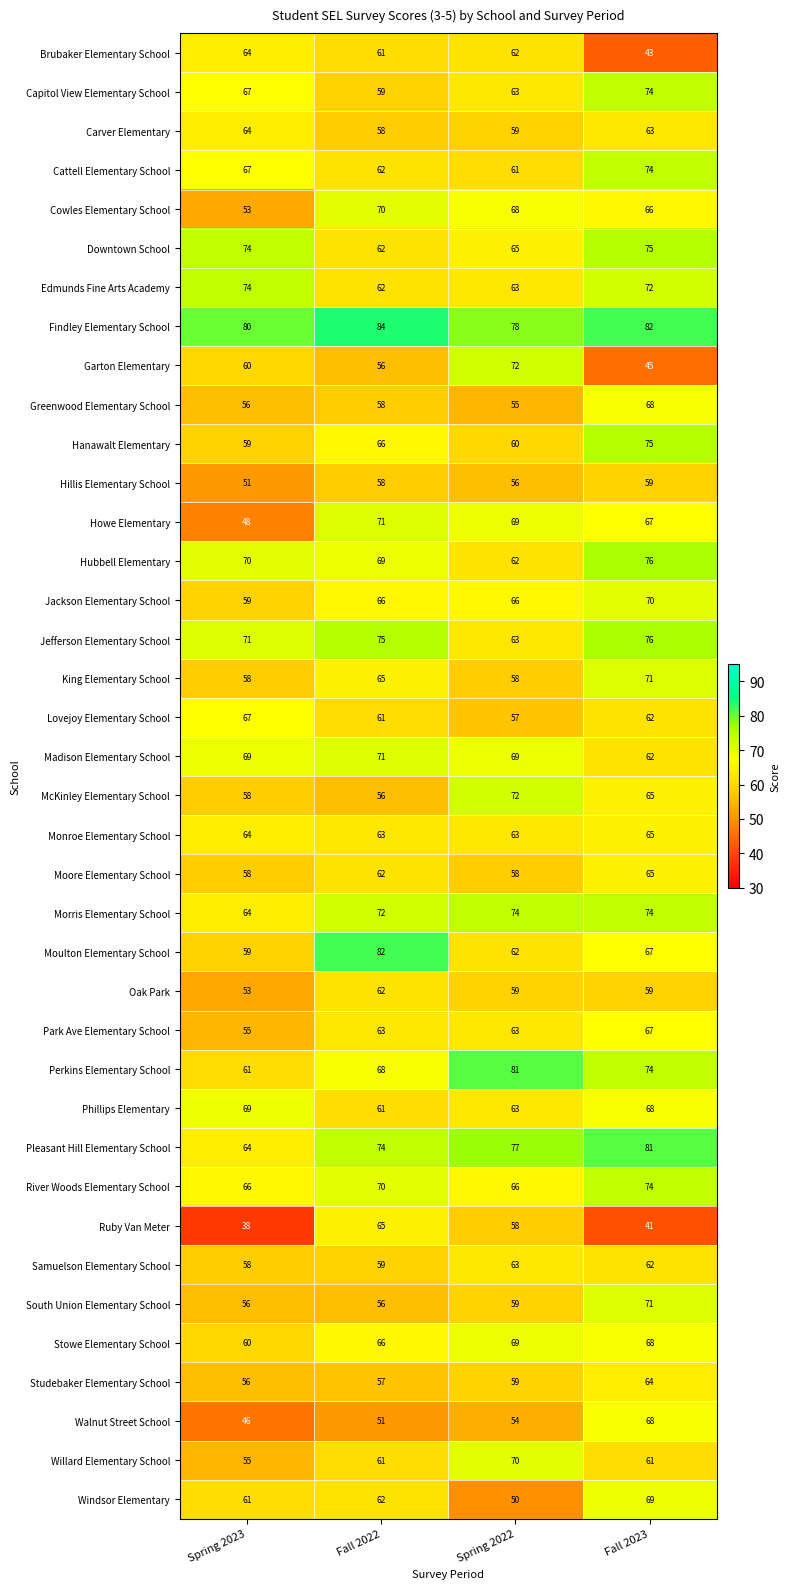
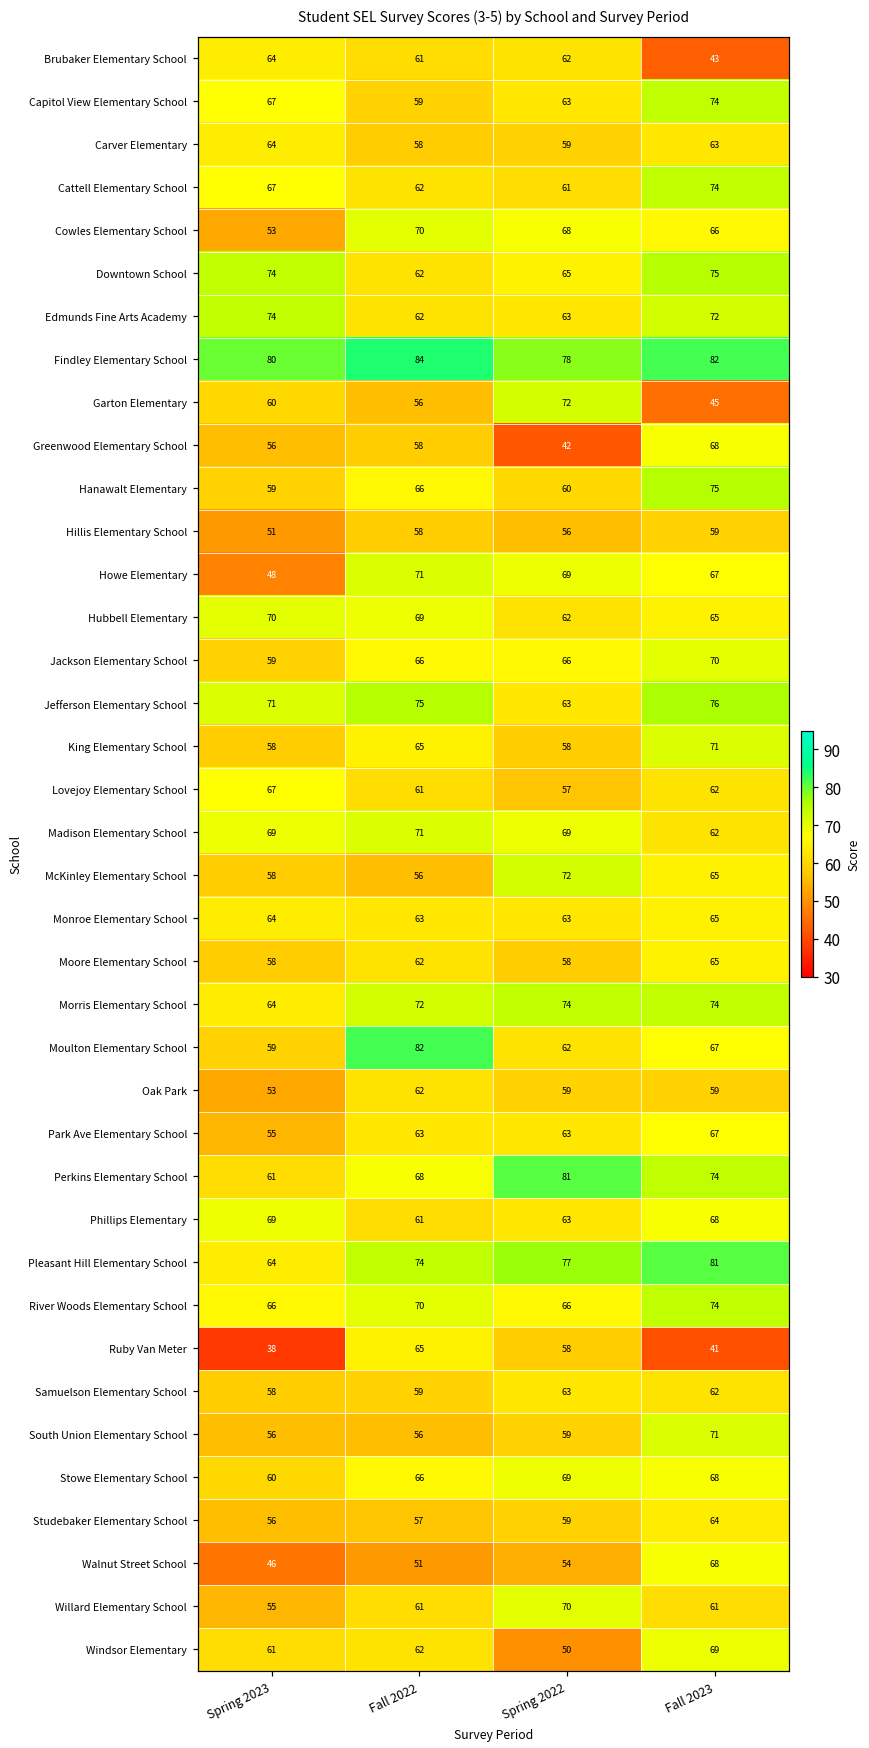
  {
    "Brubaker Elementary School": {
      "Spring 2023": 64,
      "Fall 2022": 61,
      "Spring 2022": 62,
      "Fall 2023": 43
    },
    "Capitol View Elementary School": {
      "Spring 2023": 67,
      "Fall 2022": 59,
      "Spring 2022": 63,
      "Fall 2023": 74
    },
    "Carver Elementary": {
      "Spring 2023": 64,
      "Fall 2022": 58,
      "Spring 2022": 59,
      "Fall 2023": 63
    },
    "Cattell Elementary School": {
      "Spring 2023": 67,
      "Fall 2022": 62,
      "Spring 2022": 61,
      "Fall 2023": 74
    },
    "Cowles Elementary School": {
      "Spring 2023": 53,
      "Fall 2022": 70,
      "Spring 2022": 68,
      "Fall 2023": 66
    },
    "Downtown School": {
      "Spring 2023": 74,
      "Fall 2022": 62,
      "Spring 2022": 65,
      "Fall 2023": 75
    },
    "Edmunds Fine Arts Academy": {
      "Spring 2023": 74,
      "Fall 2022": 62,
      "Spring 2022": 63,
      "Fall 2023": 72
    },
    "Findley Elementary School": {
      "Spring 2023": 80,
      "Fall 2022": 84,
      "Spring 2022": 78,
      "Fall 2023": 82
    },
    "Garton Elementary": {
      "Spring 2023": 60,
      "Fall 2022": 56,
      "Spring 2022": 72,
      "Fall 2023": 45
    },
    "Greenwood Elementary School": {
      "Spring 2023": 56,
      "Fall 2022": 58,
-     "Spring 2022": 55,
+     "Spring 2022": 42,
      "Fall 2023": 68
    },
    "Hanawalt Elementary": {
      "Spring 2023": 59,
      "Fall 2022": 66,
      "Spring 2022": 60,
      "Fall 2023": 75
    },
    "Hillis Elementary School": {
      "Spring 2023": 51,
      "Fall 2022": 58,
      "Spring 2022": 56,
      "Fall 2023": 59
    },
    "Howe Elementary": {
      "Spring 2023": 48,
      "Fall 2022": 71,
      "Spring 2022": 69,
      "Fall 2023": 67
    },
    "Hubbell Elementary": {
      "Spring 2023": 70,
      "Fall 2022": 69,
      "Spring 2022": 62,
-     "Fall 2023": 76
+     "Fall 2023": 65
    },
    "Jackson Elementary School": {
      "Spring 2023": 59,
      "Fall 2022": 66,
      "Spring 2022": 66,
      "Fall 2023": 70
    },
    "Jefferson Elementary School": {
      "Spring 2023": 71,
      "Fall 2022": 75,
      "Spring 2022": 63,
      "Fall 2023": 76
    },
    "King Elementary School": {
      "Spring 2023": 58,
      "Fall 2022": 65,
      "Spring 2022": 58,
      "Fall 2023": 71
    },
    "Lovejoy Elementary School": {
      "Spring 2023": 67,
      "Fall 2022": 61,
      "Spring 2022": 57,
      "Fall 2023": 62
    },
    "Madison Elementary School": {
      "Spring 2023": 69,
      "Fall 2022": 71,
      "Spring 2022": 69,
      "Fall 2023": 62
    },
    "McKinley Elementary School": {
      "Spring 2023": 58,
      "Fall 2022": 56,
      "Spring 2022": 72,
      "Fall 2023": 65
    },
    "Monroe Elementary School": {
      "Spring 2023": 64,
      "Fall 2022": 63,
      "Spring 2022": 63,
      "Fall 2023": 65
    },
    "Moore Elementary School": {
      "Spring 2023": 58,
      "Fall 2022": 62,
      "Spring 2022": 58,
      "Fall 2023": 65
    },
    "Morris Elementary School": {
      "Spring 2023": 64,
      "Fall 2022": 72,
      "Spring 2022": 74,
      "Fall 2023": 74
    },
    "Moulton Elementary School": {
      "Spring 2023": 59,
      "Fall 2022": 82,
      "Spring 2022": 62,
      "Fall 2023": 67
    },
    "Oak Park": {
      "Spring 2023": 53,
      "Fall 2022": 62,
      "Spring 2022": 59,
      "Fall 2023": 59
    },
    "Park Ave Elementary School": {
      "Spring 2023": 55,
      "Fall 2022": 63,
      "Spring 2022": 63,
      "Fall 2023": 67
    },
    "Perkins Elementary School": {
      "Spring 2023": 61,
      "Fall 2022": 68,
      "Spring 2022": 81,
      "Fall 2023": 74
    },
    "Phillips Elementary": {
      "Spring 2023": 69,
      "Fall 2022": 61,
      "Spring 2022": 63,
      "Fall 2023": 68
    },
    "Pleasant Hill Elementary School": {
      "Spring 2023": 64,
      "Fall 2022": 74,
      "Spring 2022": 77,
      "Fall 2023": 81
    },
    "River Woods Elementary School": {
      "Spring 2023": 66,
      "Fall 2022": 70,
      "Spring 2022": 66,
      "Fall 2023": 74
    },
    "Ruby Van Meter": {
      "Spring 2023": 38,
      "Fall 2022": 65,
      "Spring 2022": 58,
      "Fall 2023": 41
    },
    "Samuelson Elementary School": {
      "Spring 2023": 58,
      "Fall 2022": 59,
      "Spring 2022": 63,
      "Fall 2023": 62
    },
    "South Union Elementary School": {
      "Spring 2023": 56,
      "Fall 2022": 56,
      "Spring 2022": 59,
      "Fall 2023": 71
    },
    "Stowe Elementary School": {
      "Spring 2023": 60,
      "Fall 2022": 66,
      "Spring 2022": 69,
      "Fall 2023": 68
    },
    "Studebaker Elementary School": {
      "Spring 2023": 56,
      "Fall 2022": 57,
      "Spring 2022": 59,
      "Fall 2023": 64
    },
    "Walnut Street School": {
      "Spring 2023": 46,
      "Fall 2022": 51,
      "Spring 2022": 54,
      "Fall 2023": 68
    },
    "Willard Elementary School": {
      "Spring 2023": 55,
      "Fall 2022": 61,
      "Spring 2022": 70,
      "Fall 2023": 61
    },
    "Windsor Elementary": {
      "Spring 2023": 61,
      "Fall 2022": 62,
      "Spring 2022": 50,
      "Fall 2023": 69
    }
  }
